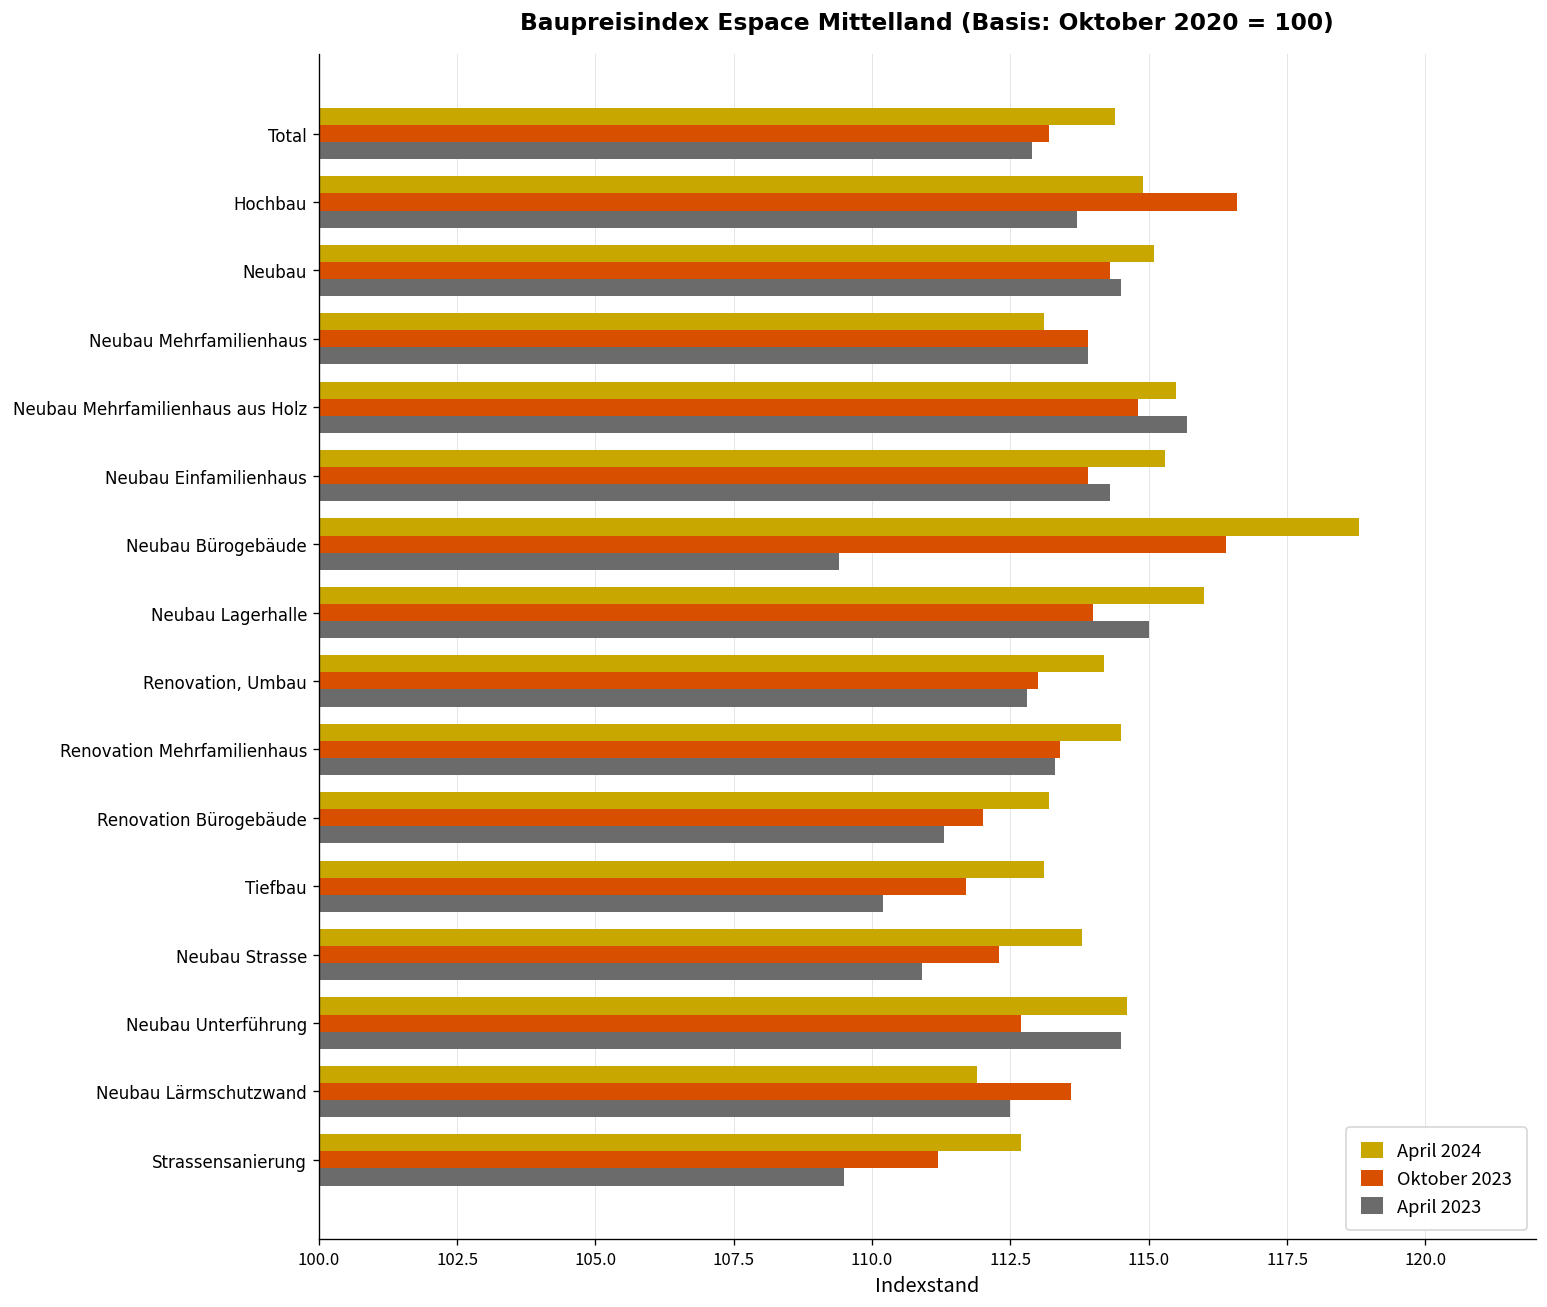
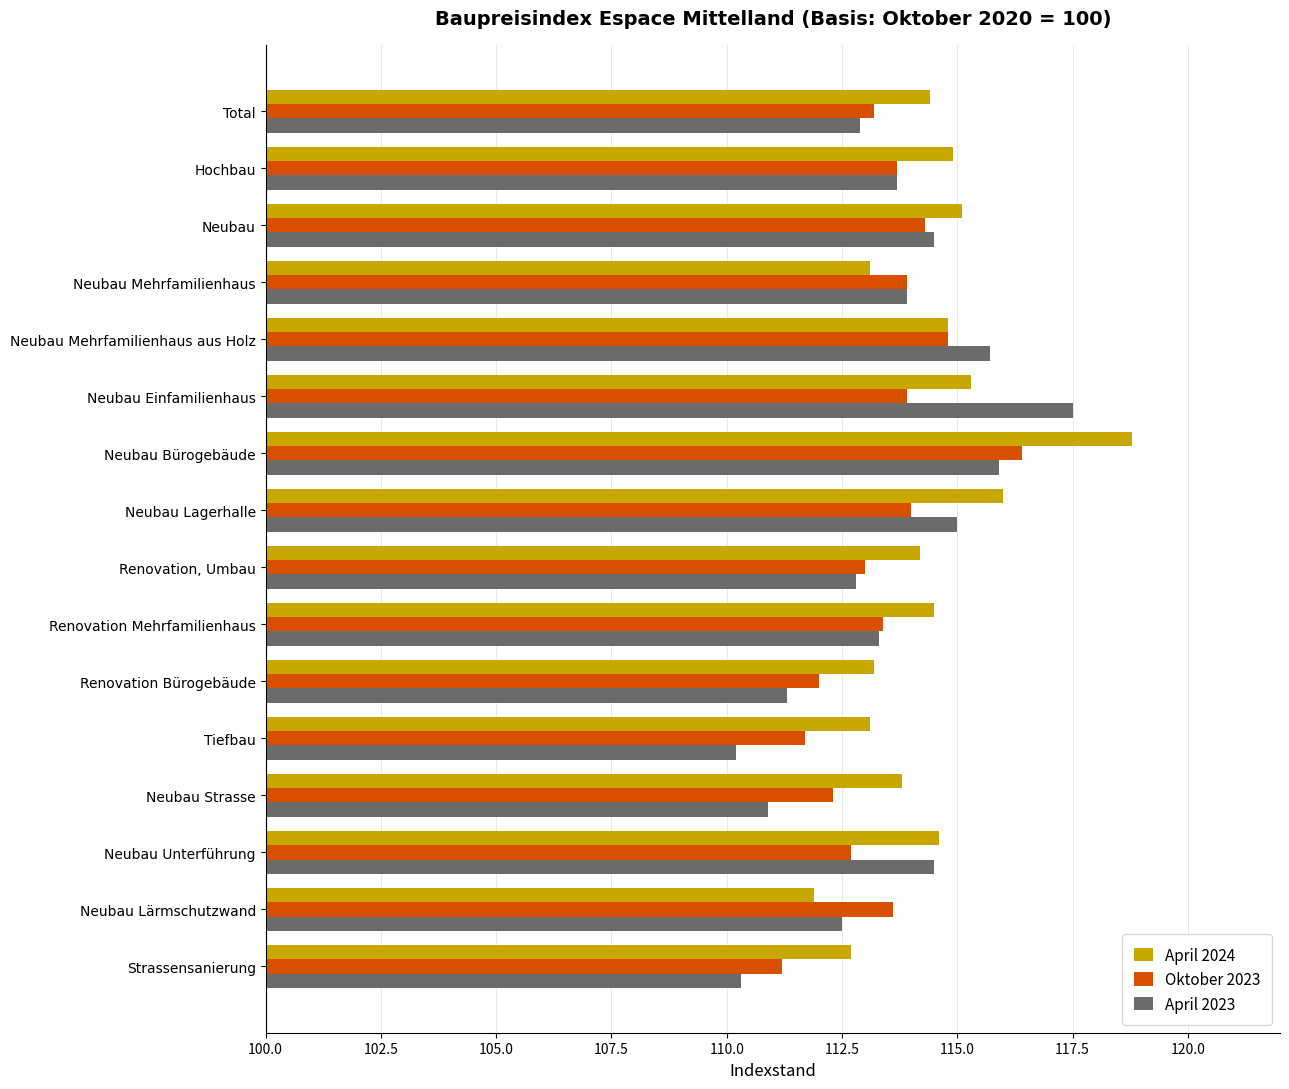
  {
    "April 2024": {
      "Total": 114.4,
      "Hochbau": 114.9,
      "Neubau": 115.1,
      "Neubau Mehrfamilienhaus": 113.1,
-     "Neubau Mehrfamilienhaus aus Holz": 115.5,
+     "Neubau Mehrfamilienhaus aus Holz": 114.8,
      "Neubau Einfamilienhaus": 115.3,
      "Neubau Bürogebäude": 118.8,
      "Neubau Lagerhalle": 116.0,
      "Renovation, Umbau": 114.2,
      "Renovation Mehrfamilienhaus": 114.5,
      "Renovation Bürogebäude": 113.2,
      "Tiefbau": 113.1,
      "Neubau Strasse": 113.8,
      "Neubau Unterführung": 114.6,
      "Neubau Lärmschutzwand": 111.9,
      "Strassensanierung": 112.7
    },
    "Oktober 2023": {
      "Total": 113.2,
-     "Hochbau": 116.6,
+     "Hochbau": 113.7,
      "Neubau": 114.3,
      "Neubau Mehrfamilienhaus": 113.9,
      "Neubau Mehrfamilienhaus aus Holz": 114.8,
      "Neubau Einfamilienhaus": 113.9,
      "Neubau Bürogebäude": 116.4,
      "Neubau Lagerhalle": 114.0,
      "Renovation, Umbau": 113.0,
      "Renovation Mehrfamilienhaus": 113.4,
      "Renovation Bürogebäude": 112.0,
      "Tiefbau": 111.7,
      "Neubau Strasse": 112.3,
      "Neubau Unterführung": 112.7,
      "Neubau Lärmschutzwand": 113.6,
      "Strassensanierung": 111.2
    },
    "April 2023": {
      "Total": 112.9,
      "Hochbau": 113.7,
      "Neubau": 114.5,
      "Neubau Mehrfamilienhaus": 113.9,
      "Neubau Mehrfamilienhaus aus Holz": 115.7,
-     "Neubau Einfamilienhaus": 114.3,
-     "Neubau Bürogebäude": 109.4,
+     "Neubau Einfamilienhaus": 117.5,
+     "Neubau Bürogebäude": 115.9,
      "Neubau Lagerhalle": 115.0,
      "Renovation, Umbau": 112.8,
      "Renovation Mehrfamilienhaus": 113.3,
      "Renovation Bürogebäude": 111.3,
      "Tiefbau": 110.2,
      "Neubau Strasse": 110.9,
      "Neubau Unterführung": 114.5,
      "Neubau Lärmschutzwand": 112.5,
-     "Strassensanierung": 109.5
+     "Strassensanierung": 110.3
    }
  }
